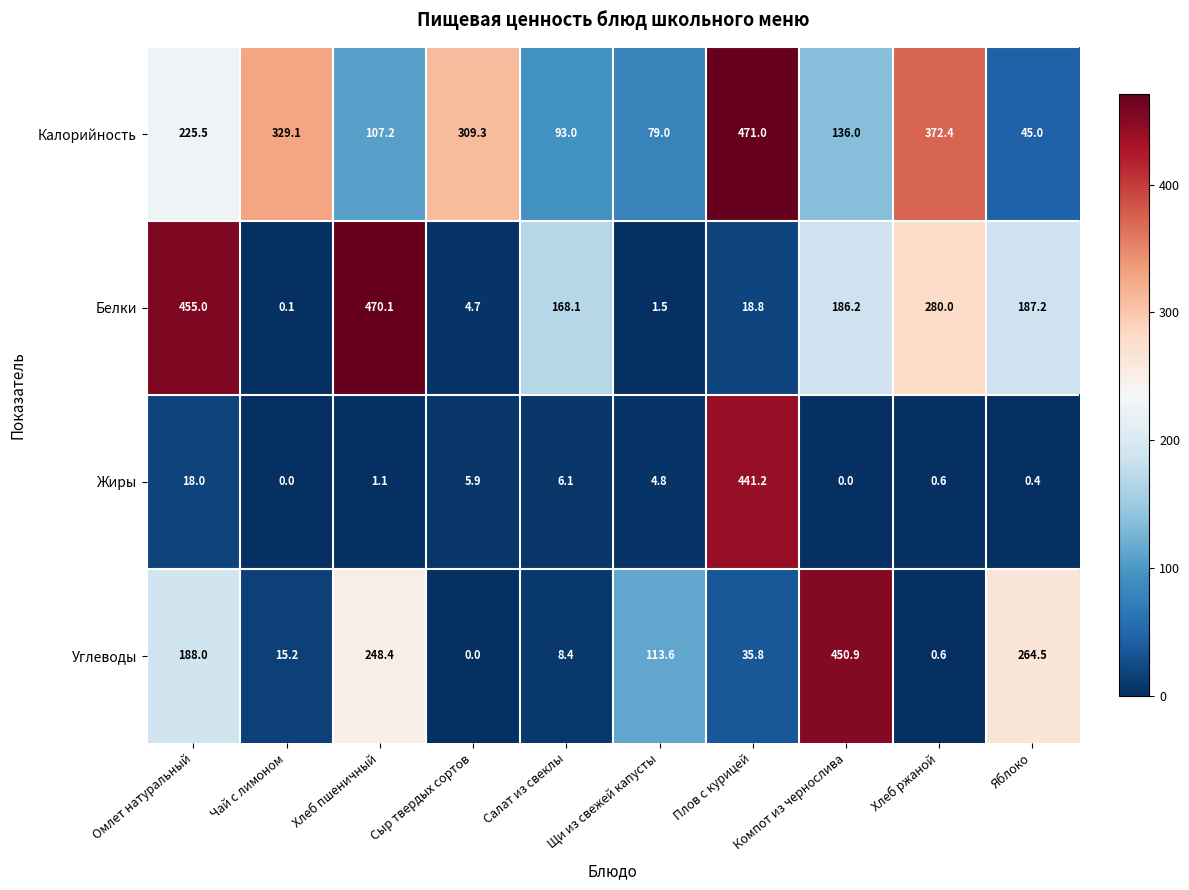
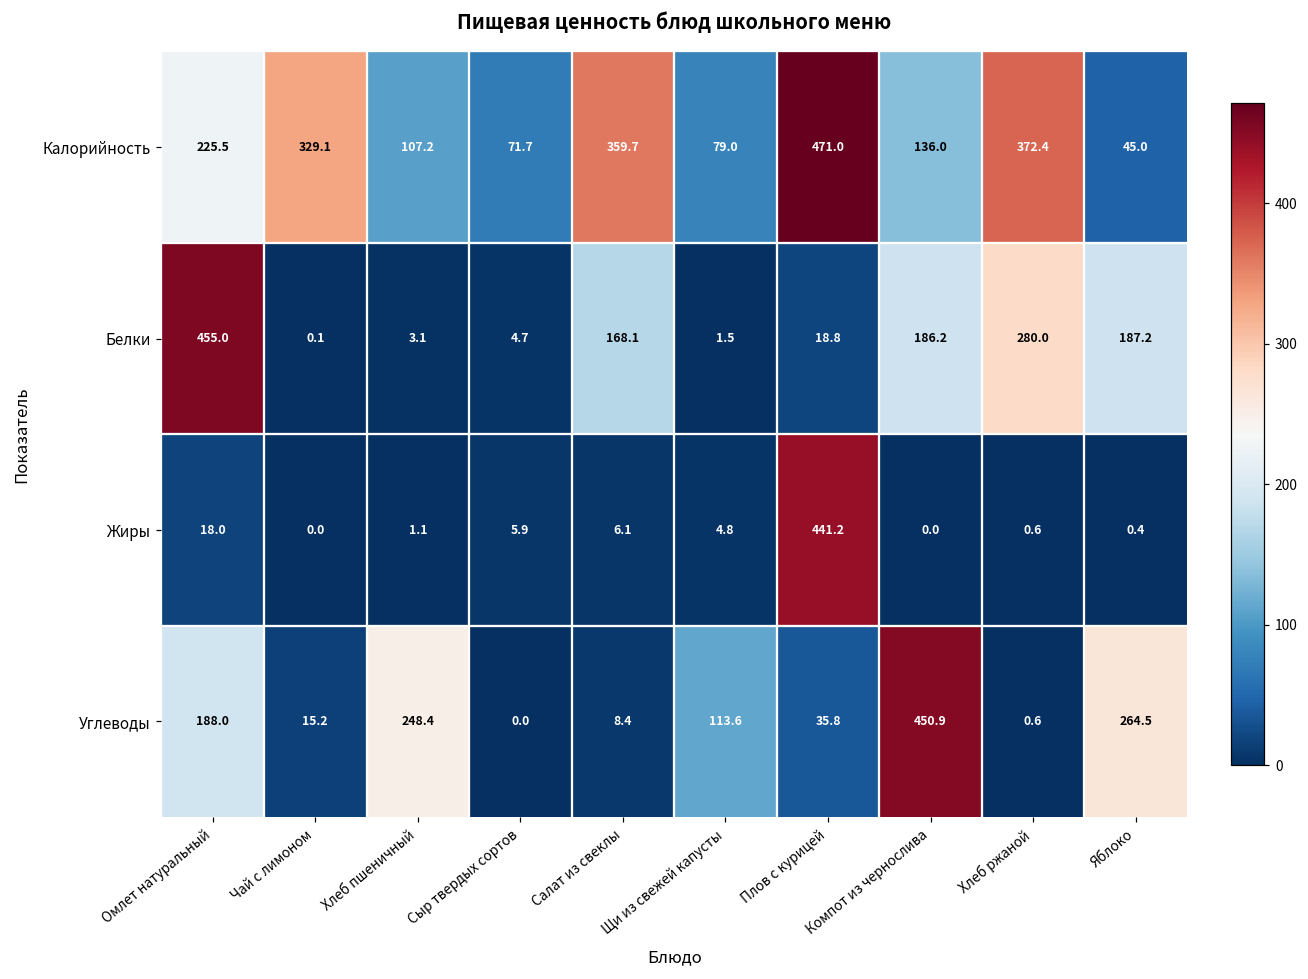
  {
    "Калорийность": {
      "Омлет натуральный": 225.5,
      "Чай с лимоном": 329.1,
      "Хлеб пшеничный": 107.2,
-     "Сыр твердых сортов": 309.3,
-     "Салат из свеклы": 93.0,
+     "Сыр твердых сортов": 71.7,
+     "Салат из свеклы": 359.7,
      "Щи из свежей капусты": 79.0,
      "Плов с курицей": 471.0,
      "Компот из чернослива": 136.0,
      "Хлеб ржаной": 372.4,
      "Яблоко": 45.0
    },
    "Белки": {
      "Омлет натуральный": 455.0,
      "Чай с лимоном": 0.1,
-     "Хлеб пшеничный": 470.1,
+     "Хлеб пшеничный": 3.1,
      "Сыр твердых сортов": 4.7,
      "Салат из свеклы": 168.1,
      "Щи из свежей капусты": 1.5,
      "Плов с курицей": 18.8,
      "Компот из чернослива": 186.2,
      "Хлеб ржаной": 280.0,
      "Яблоко": 187.2
    },
    "Жиры": {
      "Омлет натуральный": 18.0,
      "Чай с лимоном": 0.0,
      "Хлеб пшеничный": 1.1,
      "Сыр твердых сортов": 5.9,
      "Салат из свеклы": 6.1,
      "Щи из свежей капусты": 4.8,
      "Плов с курицей": 441.2,
      "Компот из чернослива": 0.0,
      "Хлеб ржаной": 0.6,
      "Яблоко": 0.4
    },
    "Углеводы": {
      "Омлет натуральный": 188.0,
      "Чай с лимоном": 15.2,
      "Хлеб пшеничный": 248.4,
      "Сыр твердых сортов": 0.0,
      "Салат из свеклы": 8.4,
      "Щи из свежей капусты": 113.6,
      "Плов с курицей": 35.8,
      "Компот из чернослива": 450.9,
      "Хлеб ржаной": 0.6,
      "Яблоко": 264.5
    }
  }
